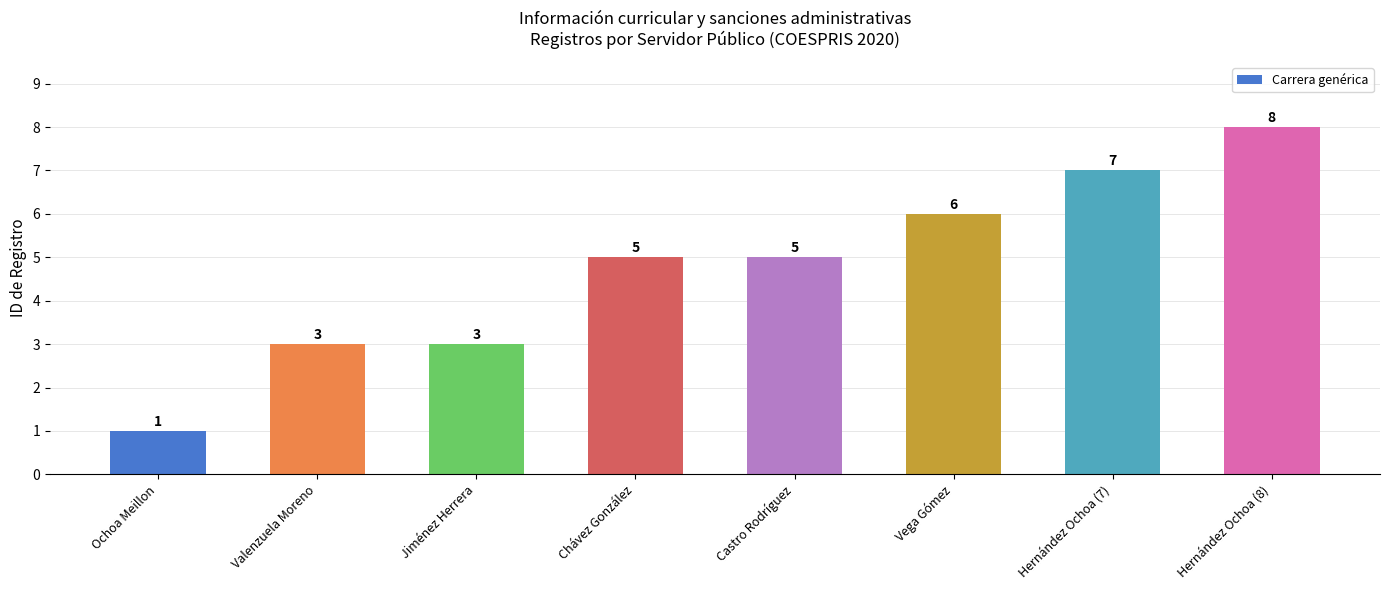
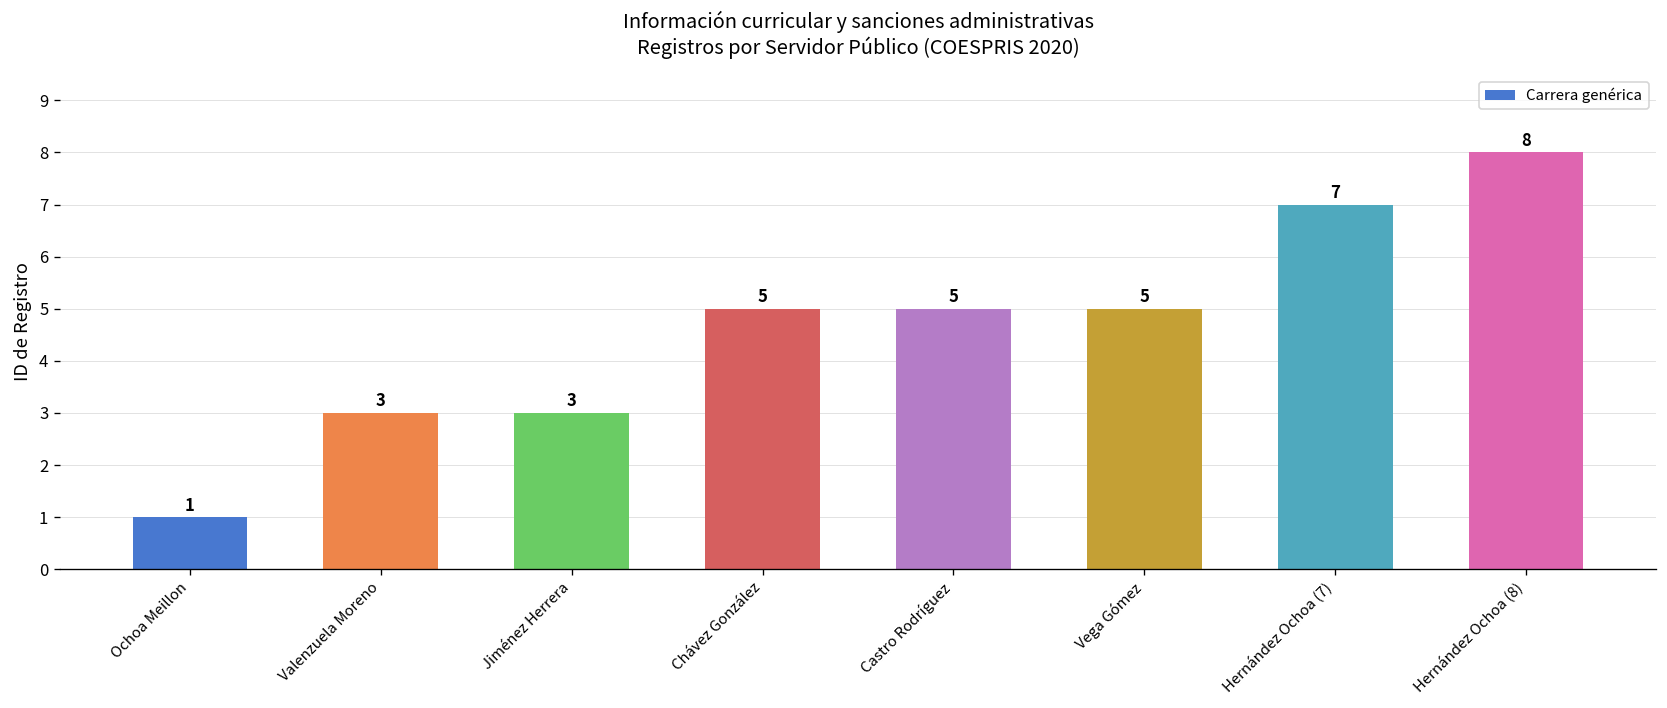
  {
    "Ochoa Meillon": 1,
    "Valenzuela Moreno": 3,
    "Jiménez Herrera": 3,
    "Chávez González": 5,
    "Castro Rodríguez": 5,
-   "Vega Gómez": 6,
+   "Vega Gómez": 5,
    "Hernández Ochoa (7)": 7,
    "Hernández Ochoa (8)": 8
  }
